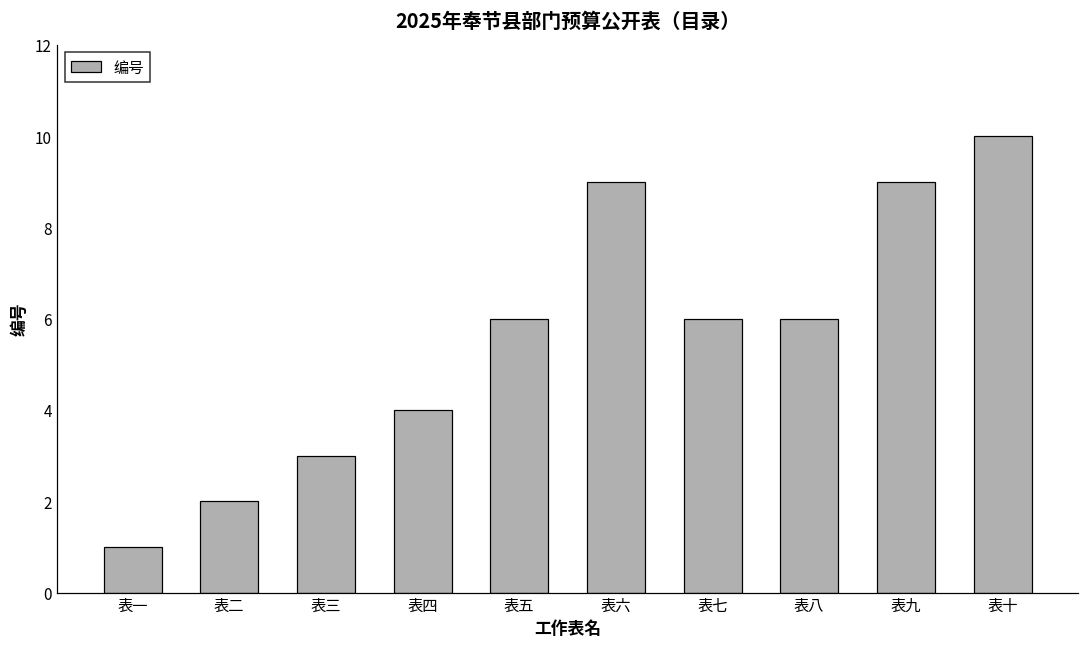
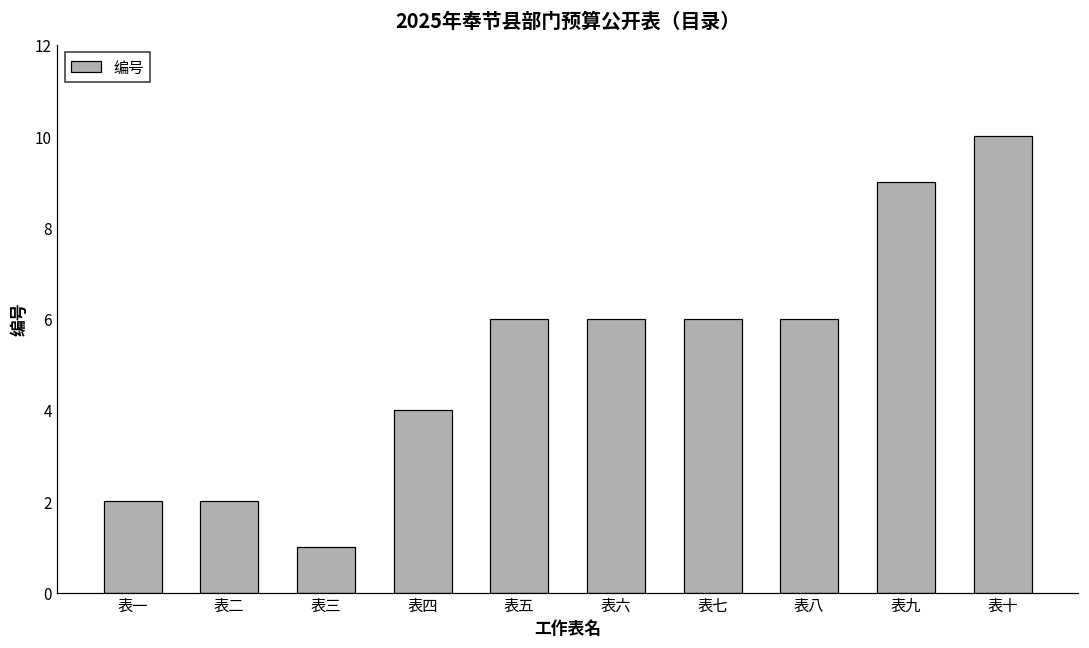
  {
-   "表一": 1,
+   "表一": 2,
    "表二": 2,
-   "表三": 3,
+   "表三": 1,
    "表四": 4,
    "表五": 6,
-   "表六": 9,
+   "表六": 6,
    "表七": 6,
    "表八": 6,
    "表九": 9,
    "表十": 10
  }
